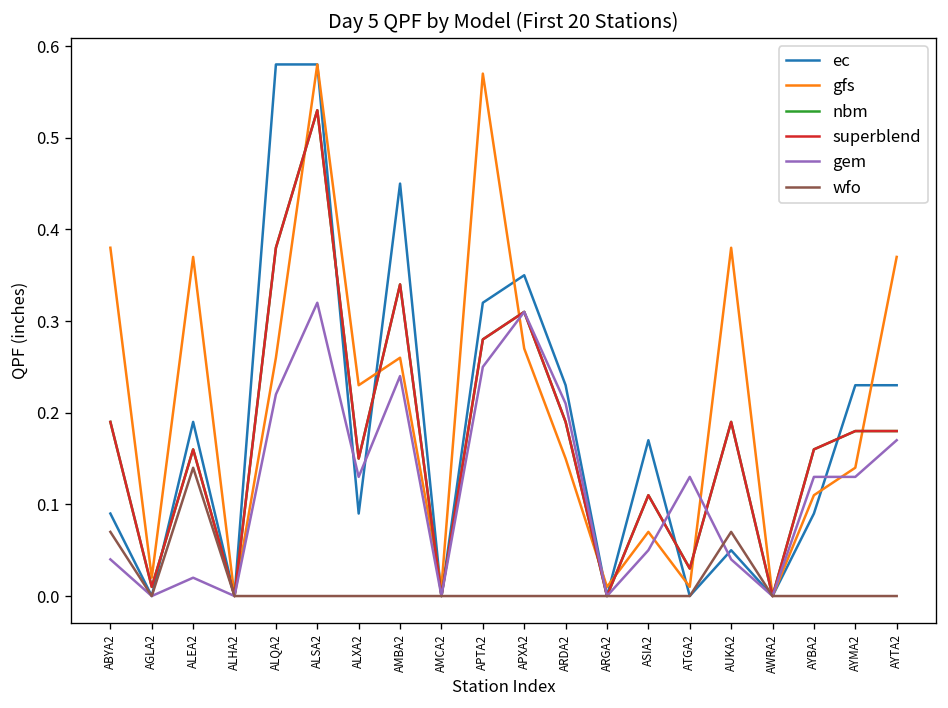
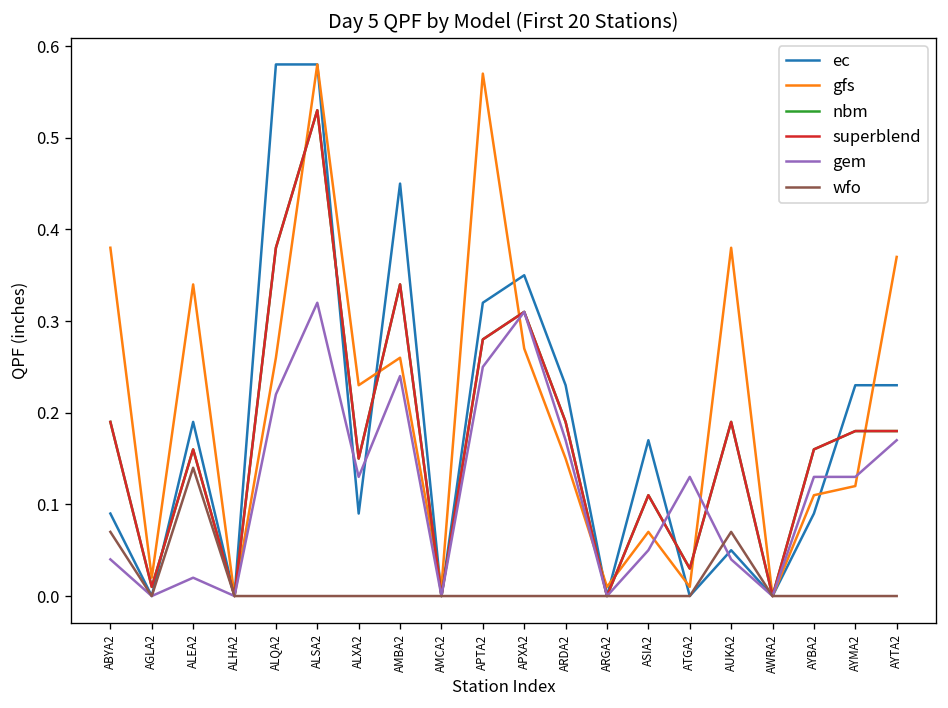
  {
    "ec": {
      "ABYA2": 0.09,
      "ALEA2": 0.19,
      "ALQA2": 0.58,
      "ALXA2": 0.09,
      "AMBA2": 0.45,
      "APTA2": 0.32,
      "APXA2": 0.35,
      "ARDA2": 0.23,
      "ASIA2": 0.17,
      "AUKA2": 0.05,
      "AYBA2": 0.09,
      "AYMA2": 0.23,
      "AYTA2": 0.23
    },
    "gfs": {
      "ABYA2": 0.38,
      "AGLA2": 0.02,
-     "ALEA2": 0.37,
+     "ALEA2": 0.34,
      "ALQA2": 0.26,
      "ALXA2": 0.23,
      "AMBA2": 0.26,
      "AMCA2": 0.01,
      "APTA2": 0.57,
      "APXA2": 0.27,
      "ARDA2": 0.15,
      "ARGA2": 0.01,
      "ASIA2": 0.07,
      "ATGA2": 0.01,
      "AUKA2": 0.38,
      "AYBA2": 0.11,
-     "AYMA2": 0.14,
+     "AYMA2": 0.12,
      "AYTA2": 0.37
    },
    "superblend": {
      "ABYA2": 0.19,
      "AGLA2": 0.01,
      "ALEA2": 0.16,
      "ALQA2": 0.38,
      "ALSA2": 0.53,
      "ALXA2": 0.15,
      "AMBA2": 0.34,
      "APTA2": 0.28,
      "ARDA2": 0.19,
      "ASIA2": 0.11,
      "ATGA2": 0.03,
      "AUKA2": 0.19,
      "AYBA2": 0.16,
      "AYMA2": 0.18,
      "AYTA2": 0.18
    },
    "gem": {
      "ABYA2": 0.04,
      "ALEA2": 0.02,
      "ALQA2": 0.22,
      "ALSA2": 0.32,
      "ALXA2": 0.13,
      "AMBA2": 0.24,
      "APTA2": 0.25,
-     "ARDA2": 0.21,
+     "ARDA2": 0.17,
      "ASIA2": 0.05,
      "ATGA2": 0.13,
      "AUKA2": 0.04,
      "AYBA2": 0.13,
      "AYMA2": 0.13,
      "AYTA2": 0.17
    },
    "wfo": {
      "ABYA2": 0.07,
      "ALEA2": 0.14,
      "ALQA2": 0.00,
      "ALSA2": 0.00,
      "ALXA2": 0.00,
      "AMBA2": 0.00,
      "APTA2": 0.00,
      "APXA2": 0.00,
      "ARDA2": 0.00,
      "ASIA2": 0.00,
      "AUKA2": 0.07,
      "AYBA2": 0.00,
      "AYMA2": 0.00,
      "AYTA2": 0.00
    }
  }
